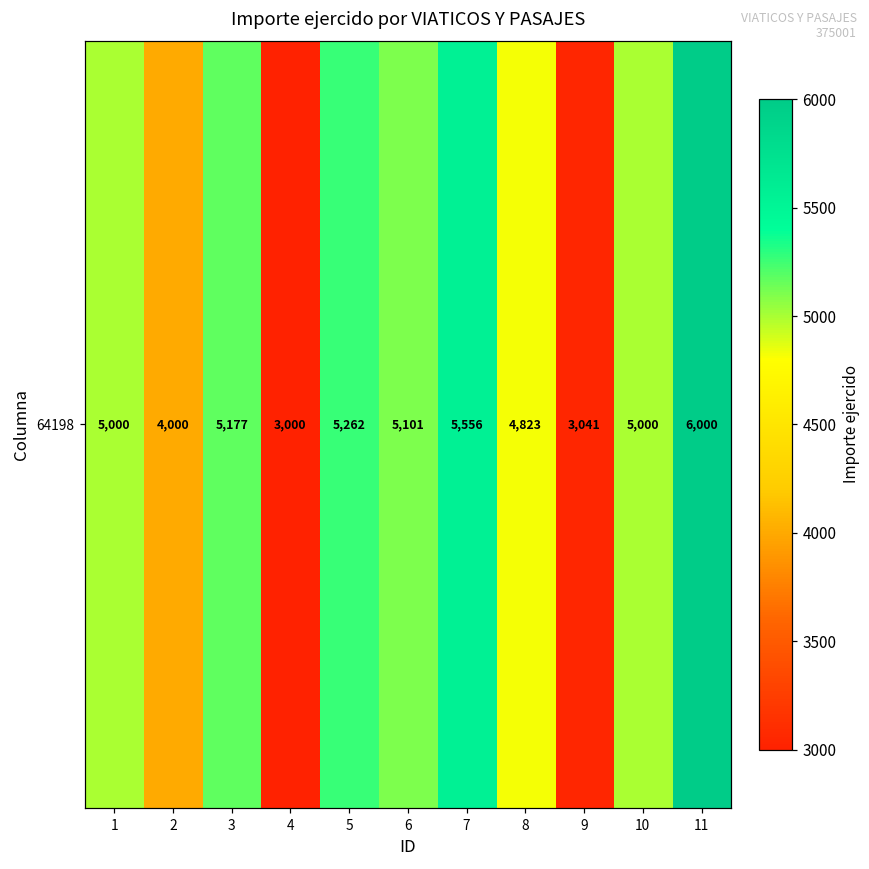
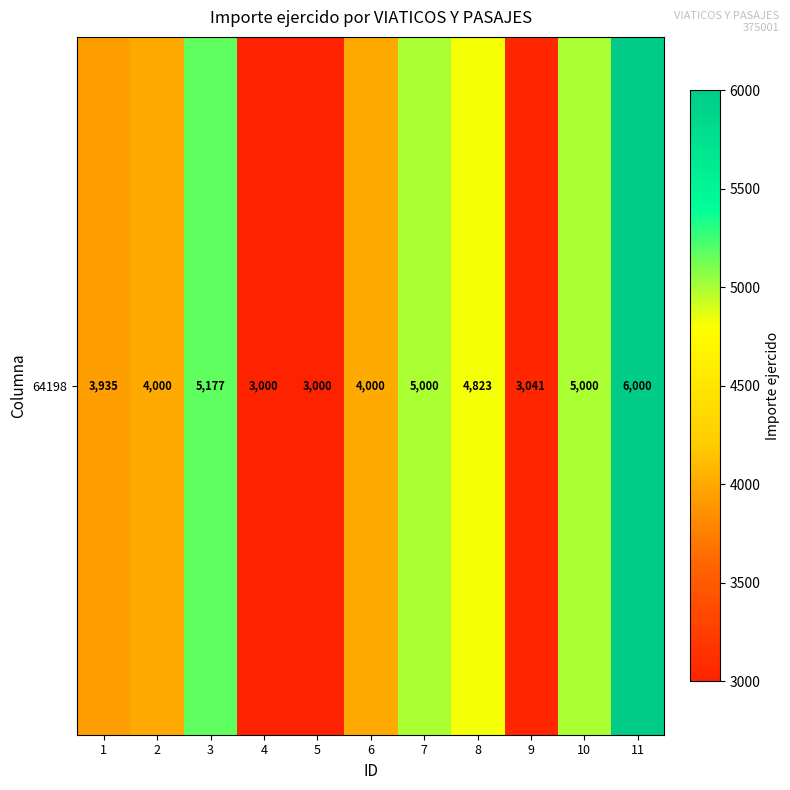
  {
    "64198": {
-     "1": "5,000",
+     "1": "3,935",
      "2": "4,000",
      "3": "5,177",
      "4": "3,000",
-     "5": "5,262",
-     "6": "5,101",
-     "7": "5,556",
+     "5": "3,000",
+     "6": "4,000",
+     "7": "5,000",
      "8": "4,823",
      "9": "3,041",
      "10": "5,000",
      "11": "6,000"
    }
  }
